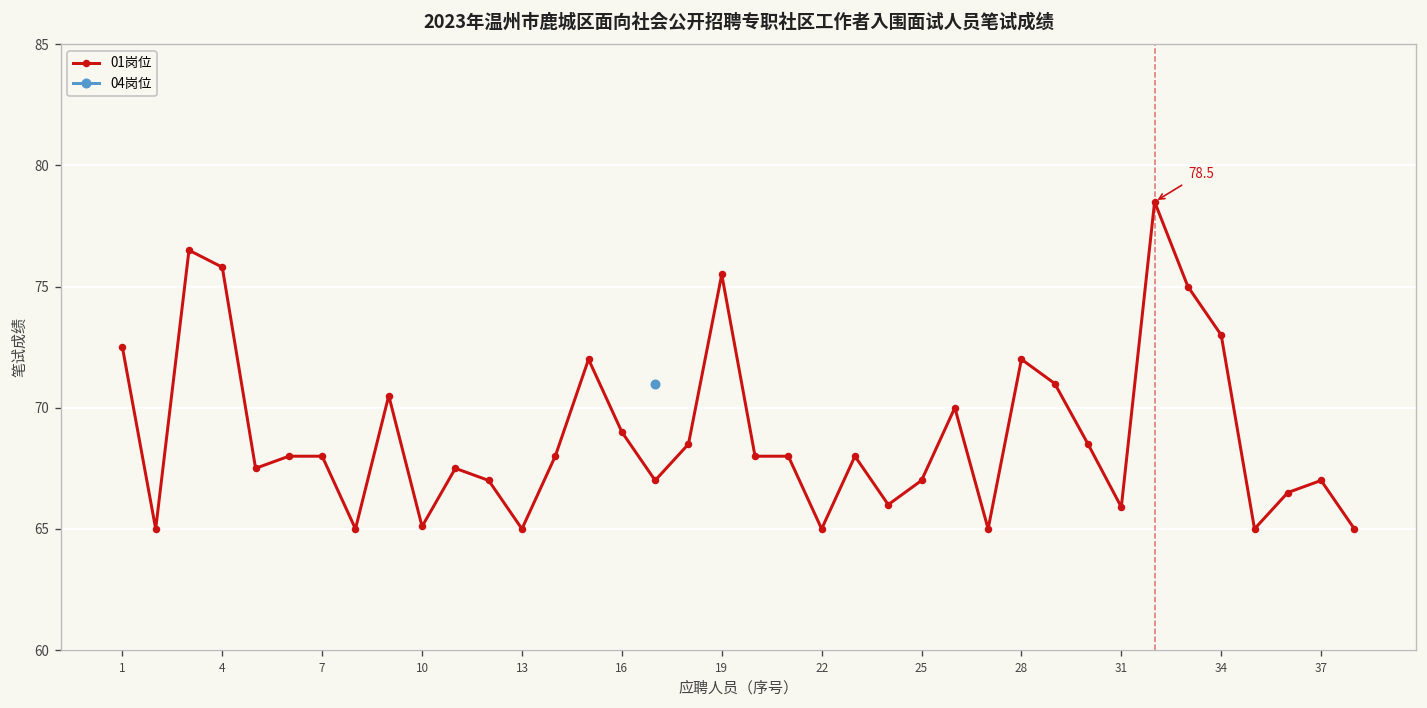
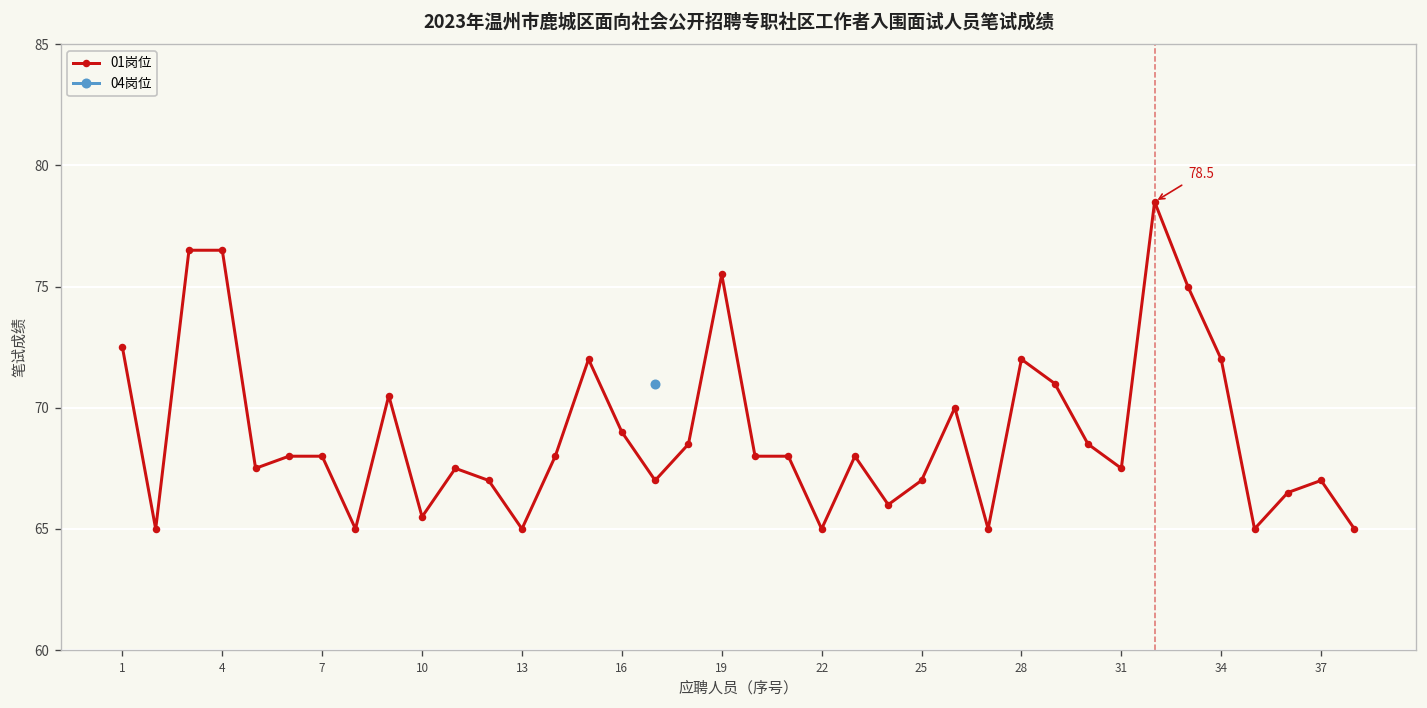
  {
    "01岗位": {
      "1": 72.5,
-     "4": 75.8,
+     "4": 76.5,
      "7": 68.0,
-     "10": 65.1,
+     "10": 65.5,
      "13": 65.0,
      "16": 69.0,
      "19": 75.5,
      "22": 65.0,
      "25": 67.0,
      "28": 72.0,
-     "31": 65.9,
-     "34": 73,
+     "31": 67.5,
+     "34": 72,
      "37": 67.0
    }
  }
